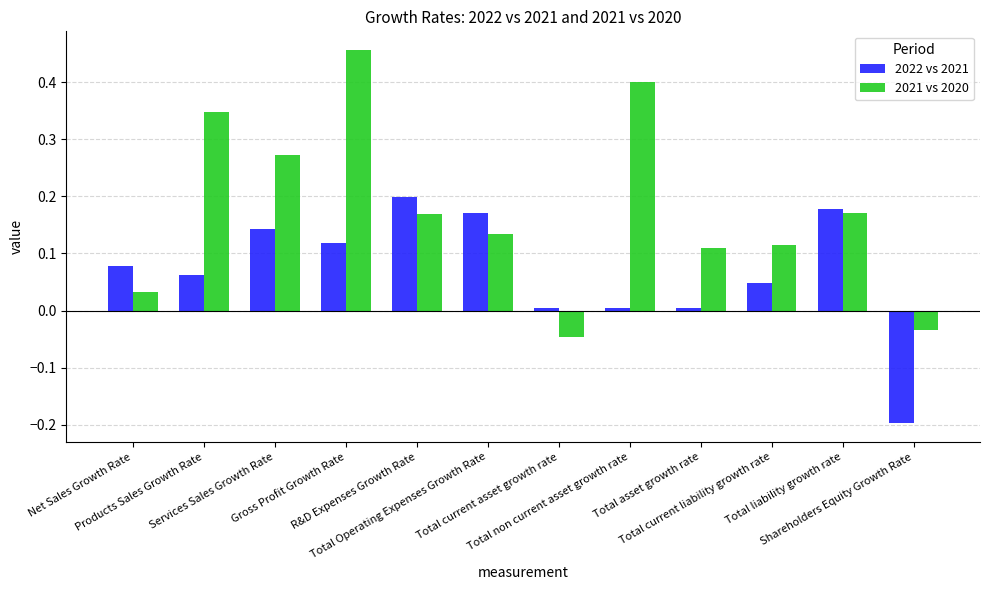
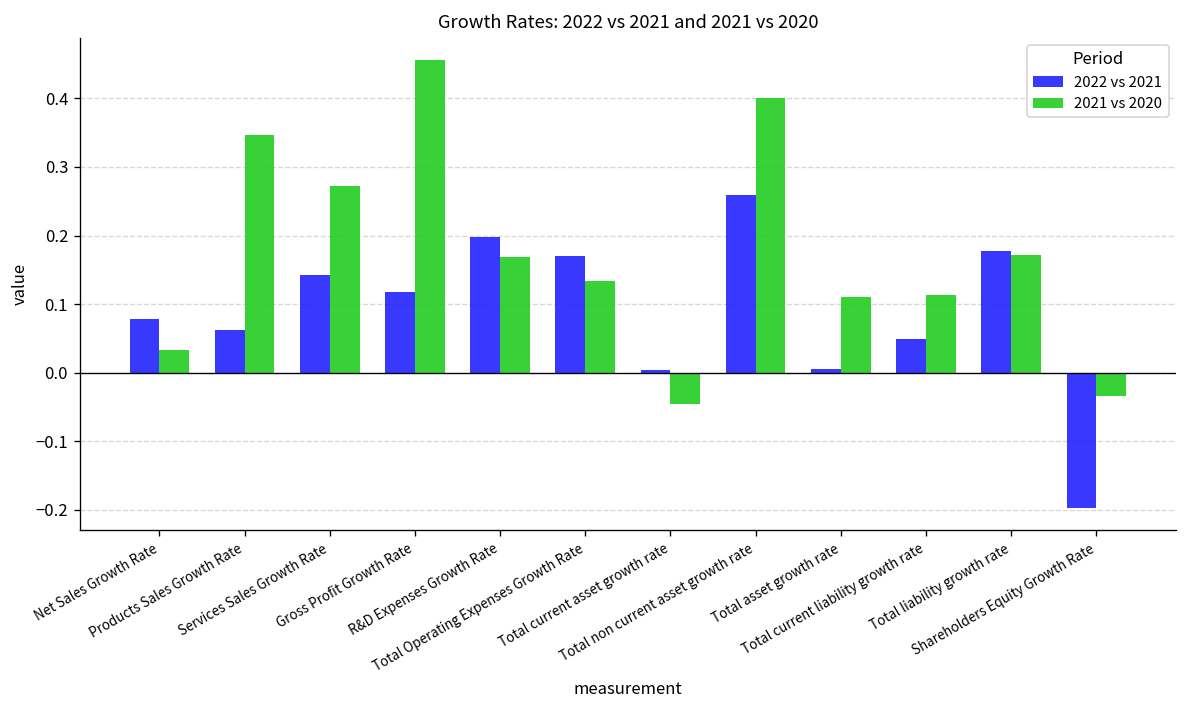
  {
    "2022 vs 2021": {
      "Net Sales Growth Rate": 0.08,
      "Products Sales Growth Rate": 0.06,
      "Services Sales Growth Rate": 0.14,
      "Gross Profit Growth Rate": 0.12,
      "R&D Expenses Growth Rate": 0.20,
      "Total Operating Expenses Growth Rate": 0.17,
-     "Total non current asset growth rate": 0.01,
+     "Total non current asset growth rate": 0.26,
      "Total asset growth rate": 0.00,
      "Total current liability growth rate": 0.05,
      "Total liability growth rate": 0.18,
      "Shareholders Equity Growth Rate": -0.20
    },
    "2021 vs 2020": {
      "Net Sales Growth Rate": 0.03,
      "Products Sales Growth Rate": 0.35,
      "Services Sales Growth Rate": 0.27,
      "Gross Profit Growth Rate": 0.46,
      "R&D Expenses Growth Rate": 0.17,
      "Total Operating Expenses Growth Rate": 0.13,
      "Total current asset growth rate": -0.05,
      "Total non current asset growth rate": 0.40,
      "Total asset growth rate": 0.11,
      "Total current liability growth rate": 0.11,
      "Total liability growth rate": 0.17,
      "Shareholders Equity Growth Rate": -0.03
    }
  }
